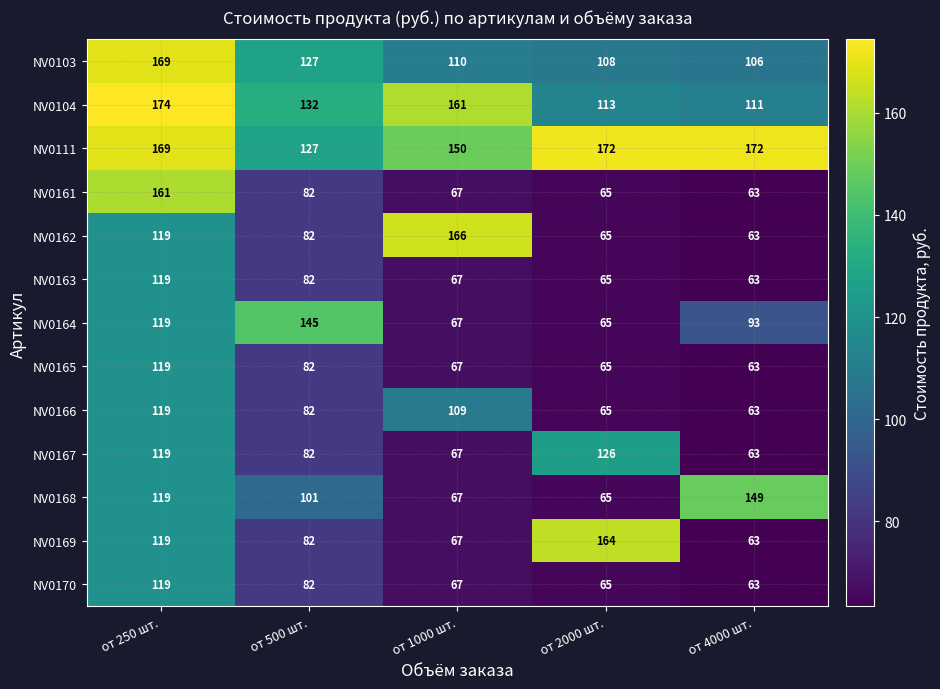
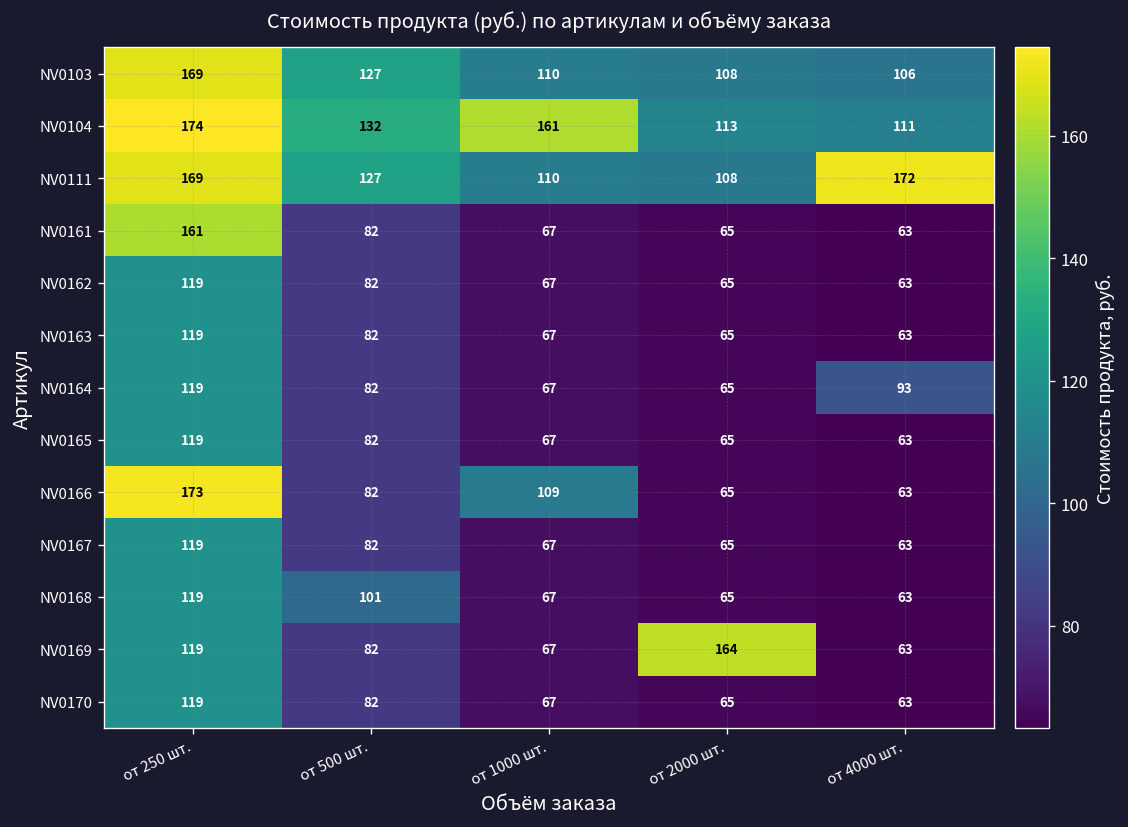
  {
    "NV0103": {
      "от 250 шт.": 169,
      "от 500 шт.": 127,
      "от 1000 шт.": 110,
      "от 2000 шт.": 108,
      "от 4000 шт.": 106
    },
    "NV0104": {
      "от 250 шт.": 174,
      "от 500 шт.": 132,
      "от 1000 шт.": 161,
      "от 2000 шт.": 113,
      "от 4000 шт.": 111
    },
    "NV0111": {
      "от 250 шт.": 169,
      "от 500 шт.": 127,
-     "от 1000 шт.": 150,
-     "от 2000 шт.": 172,
+     "от 1000 шт.": 110,
+     "от 2000 шт.": 108,
      "от 4000 шт.": 172
    },
    "NV0161": {
      "от 250 шт.": 161,
      "от 500 шт.": 82,
      "от 1000 шт.": 67,
      "от 2000 шт.": 65,
      "от 4000 шт.": 63
    },
    "NV0162": {
      "от 250 шт.": 119,
      "от 500 шт.": 82,
-     "от 1000 шт.": 166,
+     "от 1000 шт.": 67,
      "от 2000 шт.": 65,
      "от 4000 шт.": 63
    },
    "NV0163": {
      "от 250 шт.": 119,
      "от 500 шт.": 82,
      "от 1000 шт.": 67,
      "от 2000 шт.": 65,
      "от 4000 шт.": 63
    },
    "NV0164": {
      "от 250 шт.": 119,
-     "от 500 шт.": 145,
+     "от 500 шт.": 82,
      "от 1000 шт.": 67,
      "от 2000 шт.": 65,
      "от 4000 шт.": 93
    },
    "NV0165": {
      "от 250 шт.": 119,
      "от 500 шт.": 82,
      "от 1000 шт.": 67,
      "от 2000 шт.": 65,
      "от 4000 шт.": 63
    },
    "NV0166": {
-     "от 250 шт.": 119,
+     "от 250 шт.": 173,
      "от 500 шт.": 82,
      "от 1000 шт.": 109,
      "от 2000 шт.": 65,
      "от 4000 шт.": 63
    },
    "NV0167": {
      "от 250 шт.": 119,
      "от 500 шт.": 82,
      "от 1000 шт.": 67,
-     "от 2000 шт.": 126,
+     "от 2000 шт.": 65,
      "от 4000 шт.": 63
    },
    "NV0168": {
      "от 250 шт.": 119,
      "от 500 шт.": 101,
      "от 1000 шт.": 67,
      "от 2000 шт.": 65,
-     "от 4000 шт.": 149
+     "от 4000 шт.": 63
    },
    "NV0169": {
      "от 250 шт.": 119,
      "от 500 шт.": 82,
      "от 1000 шт.": 67,
      "от 2000 шт.": 164,
      "от 4000 шт.": 63
    },
    "NV0170": {
      "от 250 шт.": 119,
      "от 500 шт.": 82,
      "от 1000 шт.": 67,
      "от 2000 шт.": 65,
      "от 4000 шт.": 63
    }
  }
